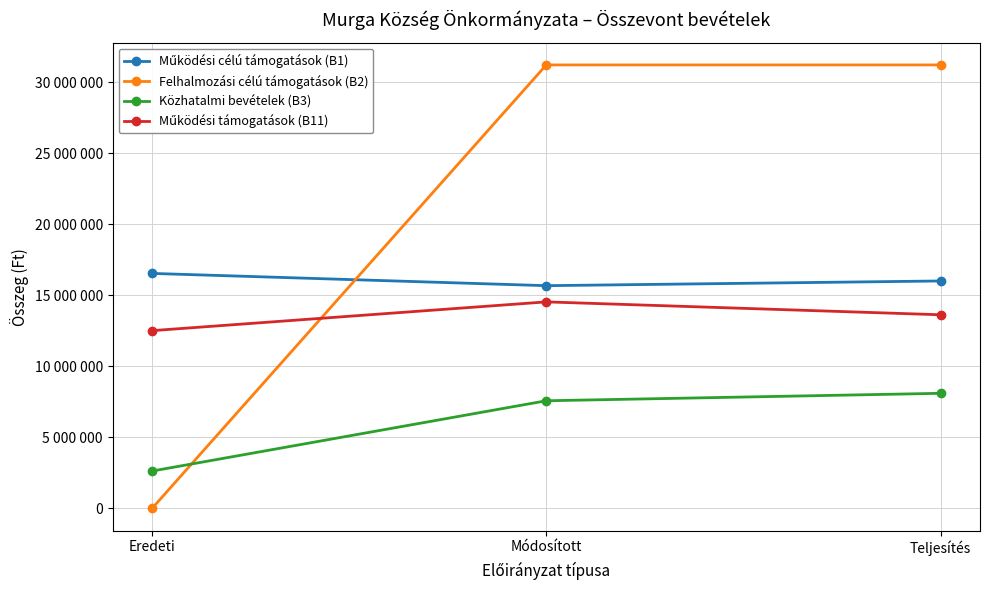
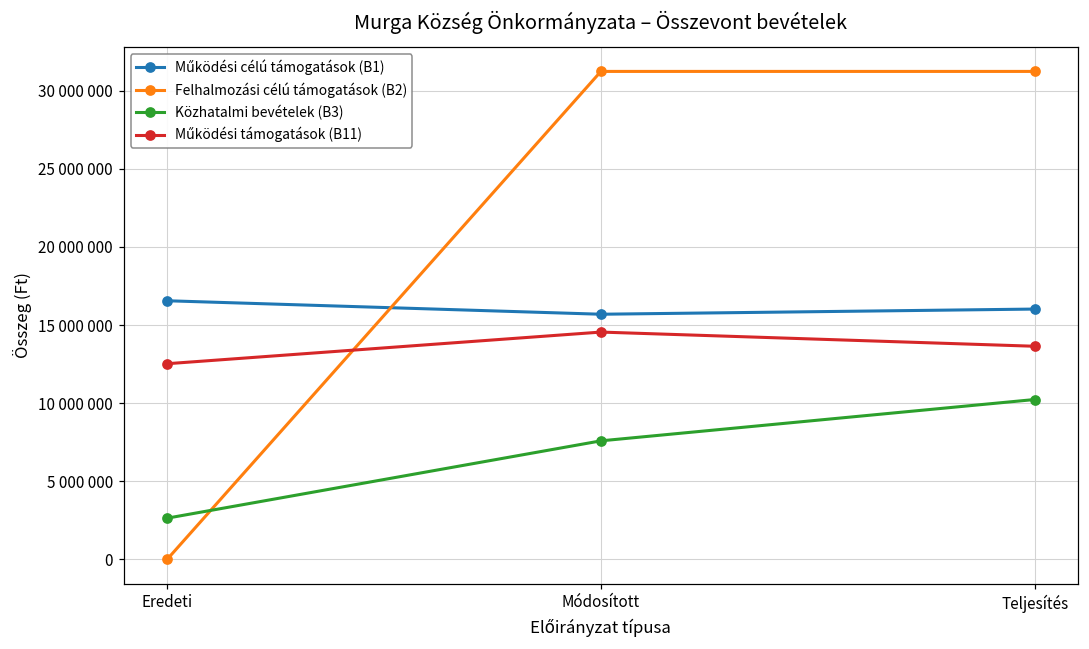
  {
    "Működési célú támogatások (B1)": {
      "Eredeti": 16600000,
      "Módosított": 15700000,
      "Teljesítés": 16000000
    },
    "Felhalmozási célú támogatások (B2)": {
      "Eredeti": 0,
      "Módosított": 31200000,
      "Teljesítés": 31200000
    },
    "Közhatalmi bevételek (B3)": {
      "Eredeti": 2600000,
      "Módosított": 7600000,
-     "Teljesítés": 8100000
+     "Teljesítés": 10200000
    },
    "Működési támogatások (B11)": {
      "Eredeti": 12500000,
      "Módosított": 14500000,
      "Teljesítés": 13600000
    }
  }
